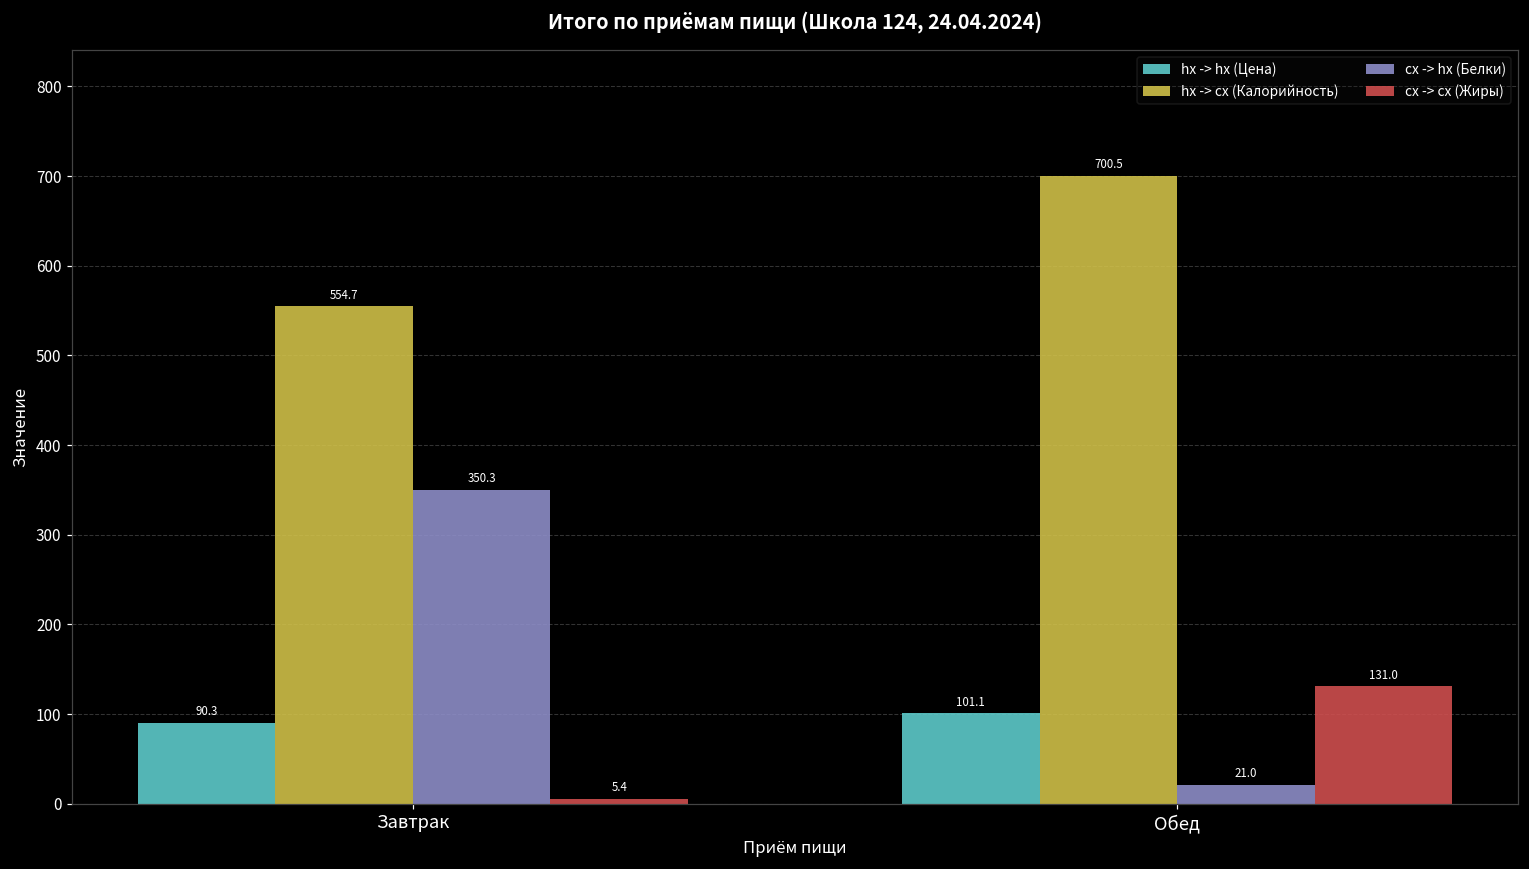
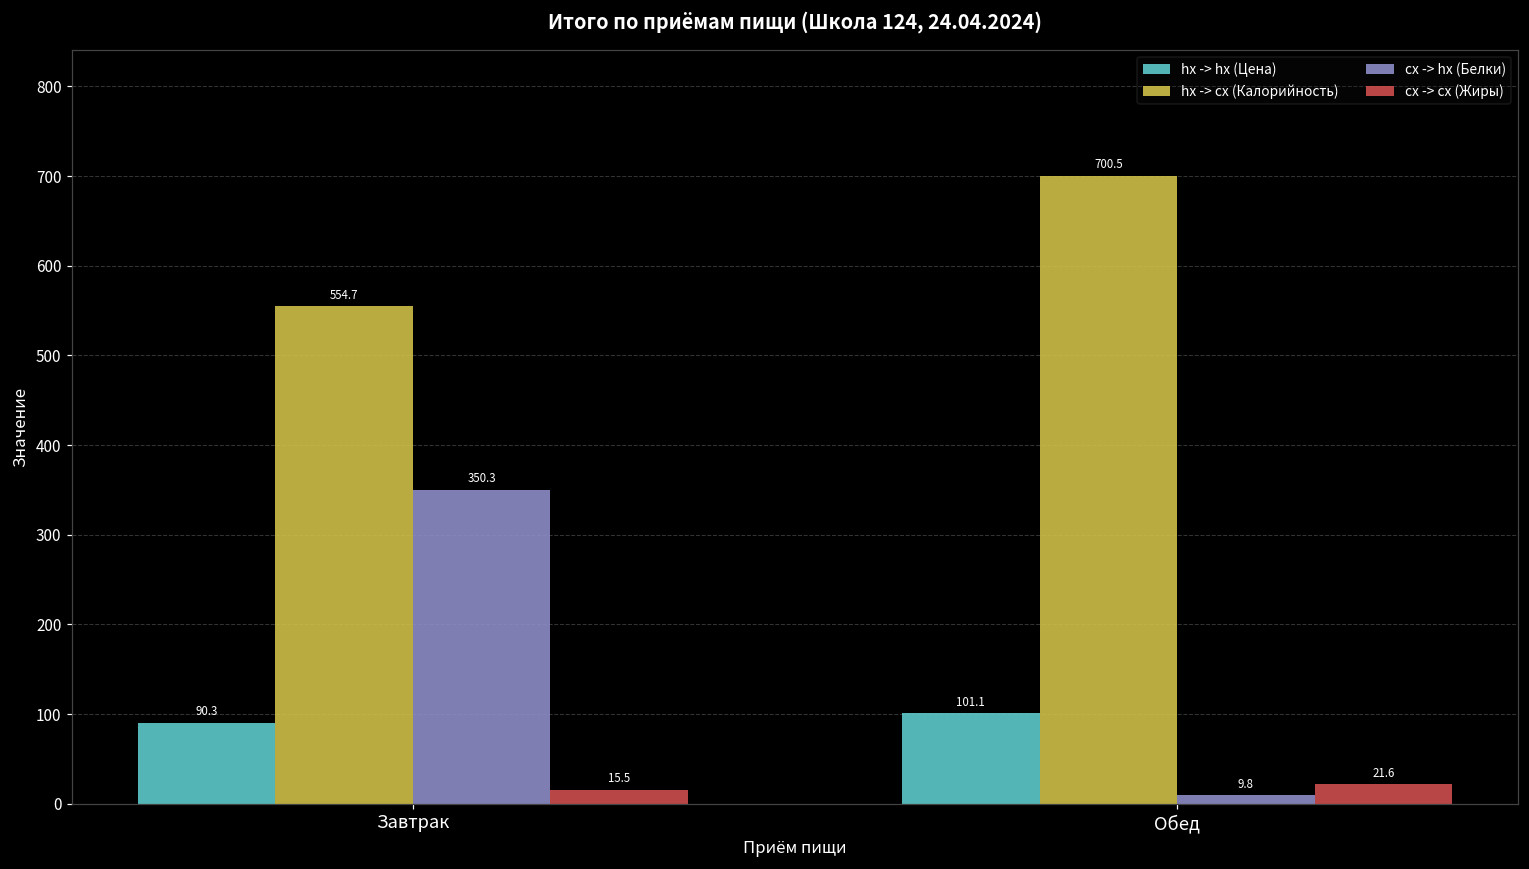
  {
    "hx -> hx (Цена)": {
      "Завтрак": 90.3,
      "Обед": 101.1
    },
    "hx -> cx (Калорийность)": {
      "Завтрак": 554.7,
      "Обед": 700.5
    },
    "cx -> hx (Белки)": {
      "Завтрак": 350.3,
-     "Обед": 21.0
+     "Обед": 9.8
    },
    "cx -> cx (Жиры)": {
-     "Завтрак": 5.4,
-     "Обед": 131.0
+     "Завтрак": 15.5,
+     "Обед": 21.6
    }
  }
